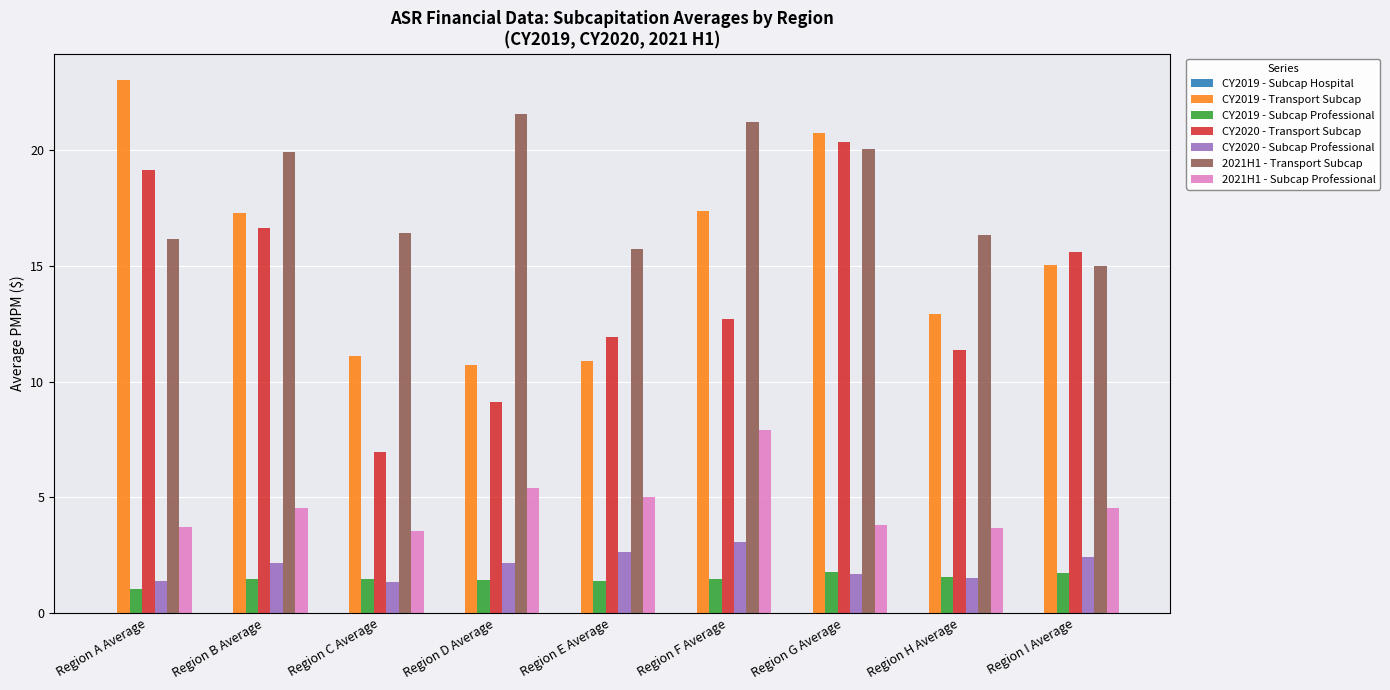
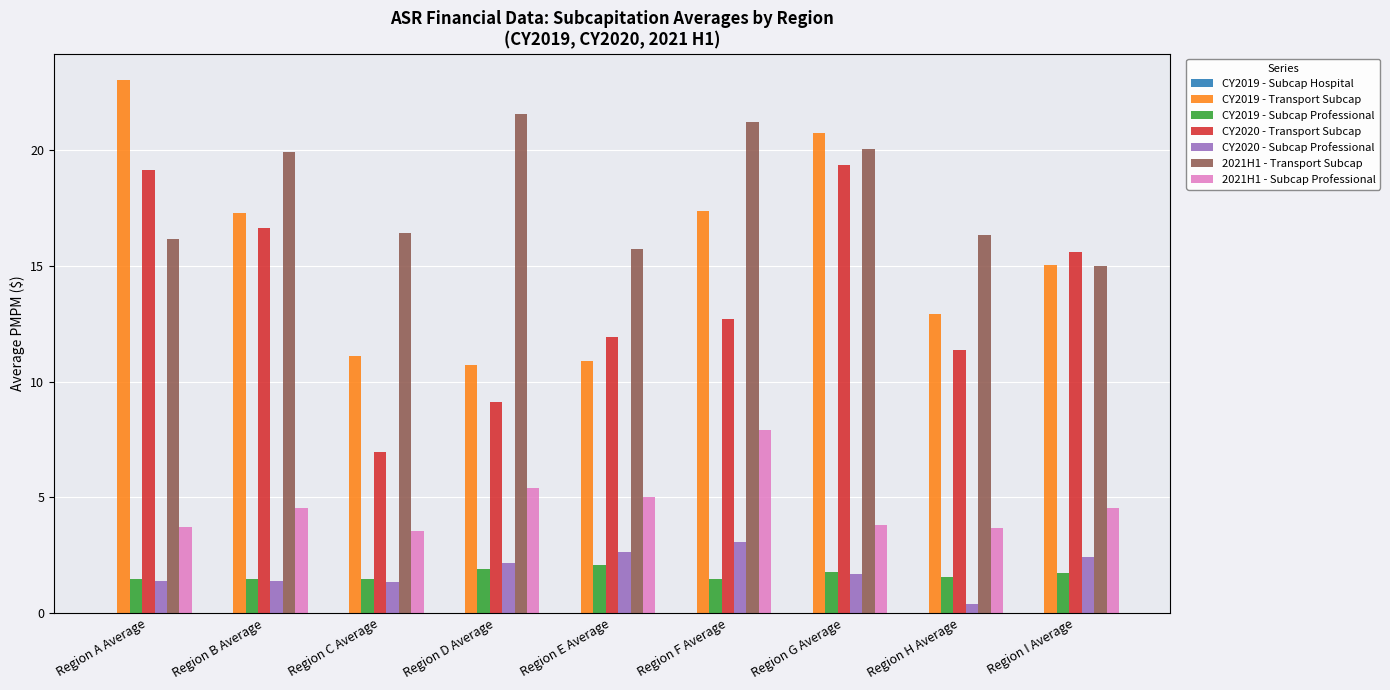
  {
    "CY2019 - Subcap Hospital": {
      "Region A Average": 0.0,
      "Region B Average": 0.0,
      "Region C Average": 0.0,
      "Region D Average": 0.0,
      "Region E Average": 0.0,
      "Region F Average": 0.0,
      "Region G Average": 0.0,
      "Region H Average": 0.0,
      "Region I Average": 0.0
    },
    "CY2019 - Transport Subcap": {
      "Region A Average": 23.0,
      "Region B Average": 17.3,
      "Region C Average": 11.1,
      "Region D Average": 10.7,
      "Region E Average": 10.9,
      "Region F Average": 17.4,
      "Region G Average": 20.8,
      "Region H Average": 12.9,
      "Region I Average": 15.0
    },
    "CY2019 - Subcap Professional": {
-     "Region A Average": 1.0,
+     "Region A Average": 1.5,
      "Region B Average": 1.5,
      "Region C Average": 1.5,
-     "Region D Average": 1.4,
-     "Region E Average": 1.4,
+     "Region D Average": 1.9,
+     "Region E Average": 2.1,
      "Region F Average": 1.5,
      "Region G Average": 1.8,
      "Region H Average": 1.5,
      "Region I Average": 1.7
    },
    "CY2020 - Transport Subcap": {
      "Region A Average": 19.2,
      "Region B Average": 16.7,
      "Region C Average": 6.9,
      "Region D Average": 9.1,
      "Region E Average": 11.9,
      "Region F Average": 12.7,
-     "Region G Average": 20.4,
+     "Region G Average": 19.4,
      "Region H Average": 11.4,
      "Region I Average": 15.6
    },
    "CY2020 - Subcap Professional": {
      "Region A Average": 1.4,
-     "Region B Average": 2.2,
+     "Region B Average": 1.4,
      "Region C Average": 1.4,
      "Region D Average": 2.2,
      "Region E Average": 2.7,
      "Region F Average": 3.1,
      "Region G Average": 1.7,
-     "Region H Average": 1.5,
+     "Region H Average": 0.4,
      "Region I Average": 2.4
    },
    "2021H1 - Transport Subcap": {
      "Region A Average": 16.2,
      "Region B Average": 19.9,
      "Region C Average": 16.4,
      "Region D Average": 21.6,
      "Region E Average": 15.7,
      "Region F Average": 21.2,
      "Region G Average": 20.1,
      "Region H Average": 16.3,
      "Region I Average": 15.0
    },
    "2021H1 - Subcap Professional": {
      "Region A Average": 3.7,
      "Region B Average": 4.5,
      "Region C Average": 3.5,
      "Region D Average": 5.4,
      "Region E Average": 5.0,
      "Region F Average": 7.9,
      "Region G Average": 3.8,
      "Region H Average": 3.7,
      "Region I Average": 4.5
    }
  }
